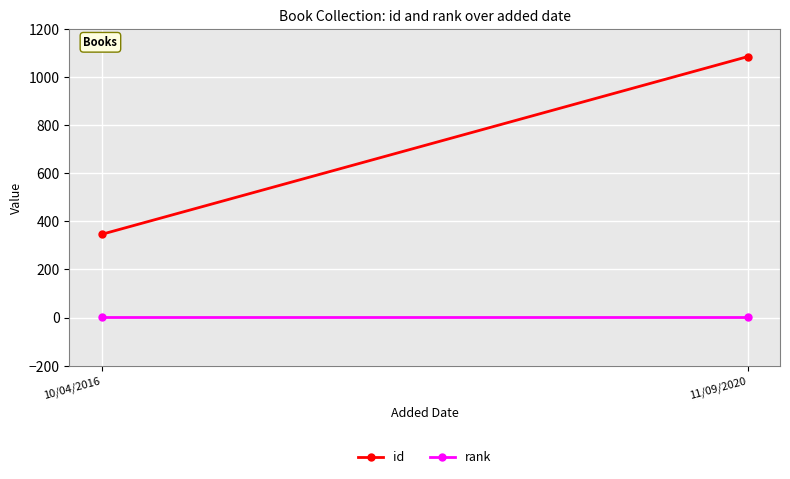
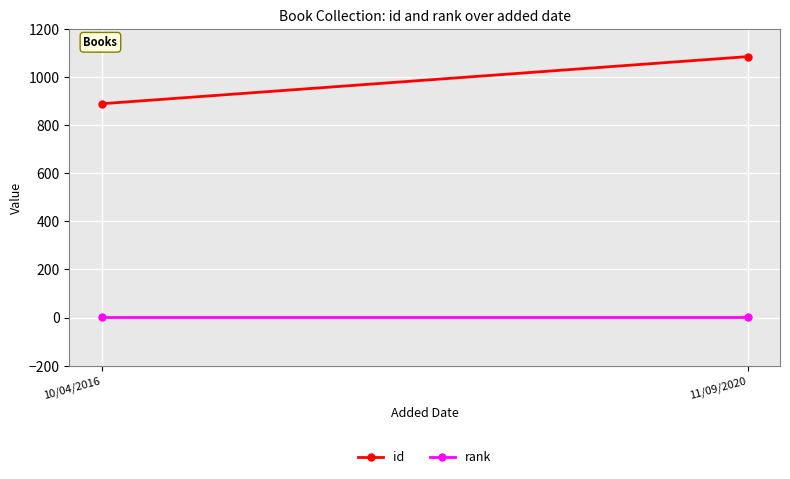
  {
    "id": {
-     "10/04/2016": 350,
+     "10/04/2016": 890,
      "11/09/2020": 1090
    },
    "rank": {
      "10/04/2016": 0,
      "11/09/2020": 0
    }
  }
